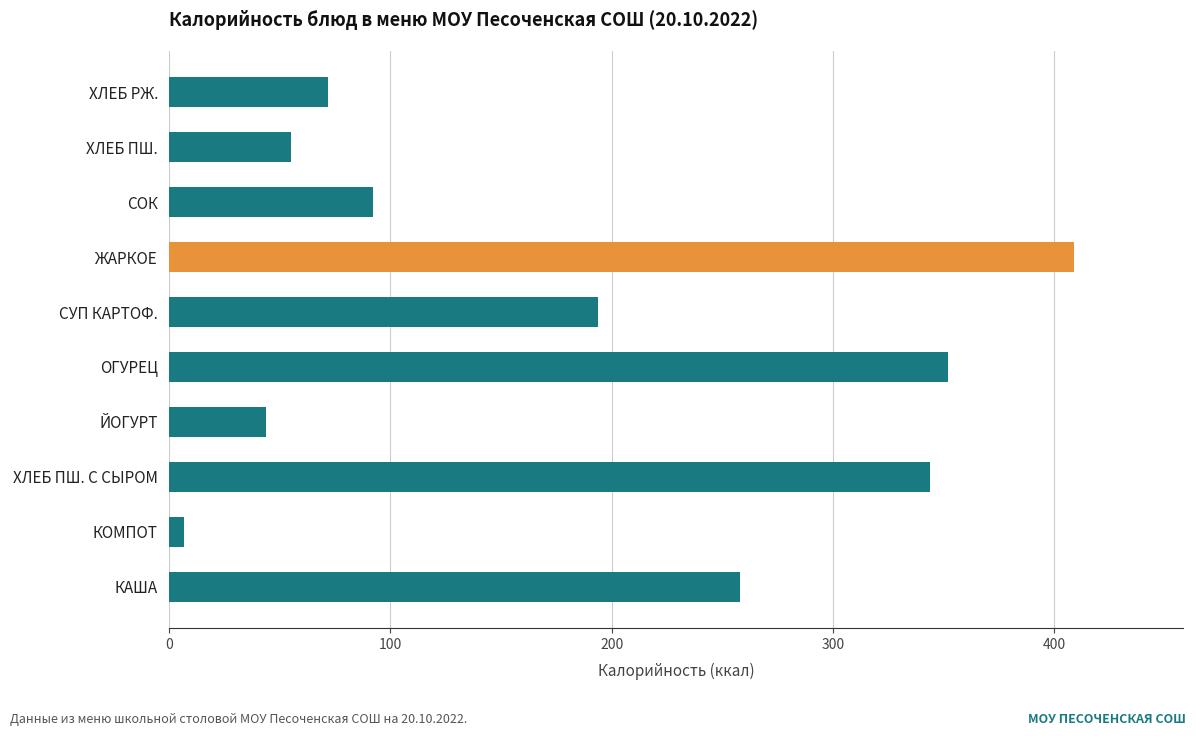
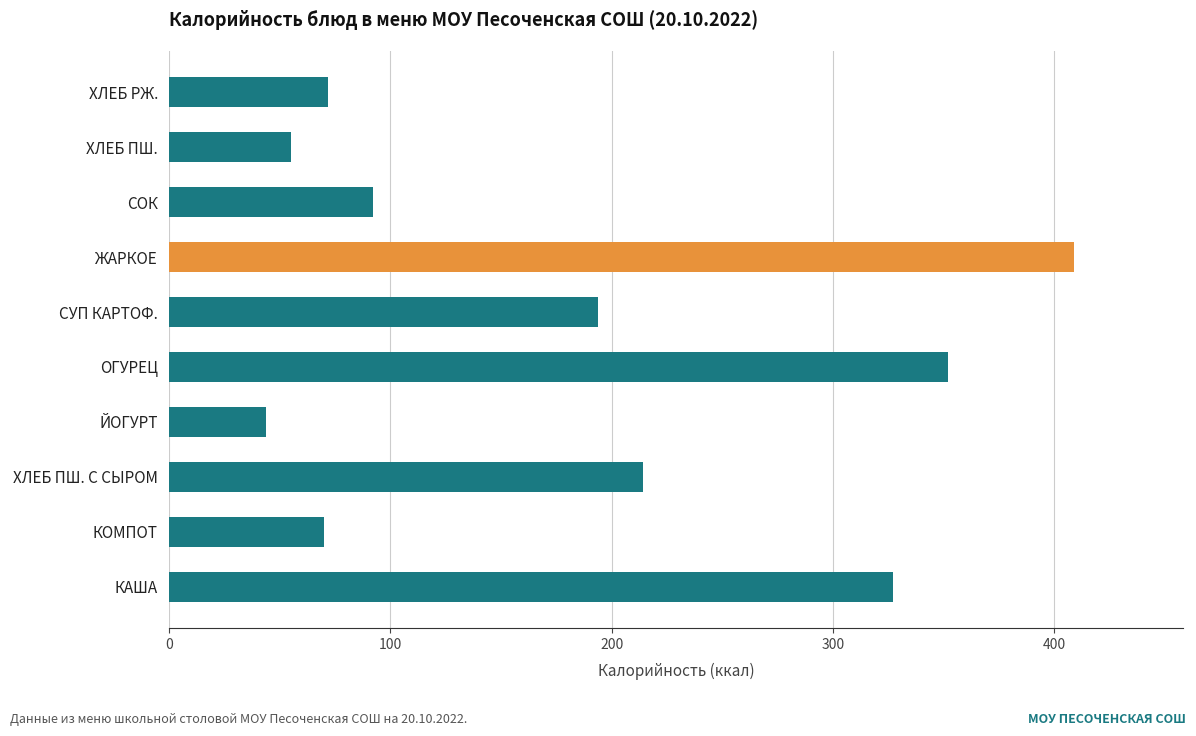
  {
    "ХЛЕБ РЖ.": 72,
    "ХЛЕБ ПШ.": 55,
    "СОК": 92,
    "ЖАРКОЕ": 409,
    "СУП КАРТОФ.": 194,
    "ОГУРЕЦ": 352,
    "ЙОГУРТ": 44,
-   "ХЛЕБ ПШ. С СЫРОМ": 344,
-   "КОМПОТ": 7,
-   "КАША": 258
+   "ХЛЕБ ПШ. С СЫРОМ": 214,
+   "КОМПОТ": 70,
+   "КАША": 327
  }
